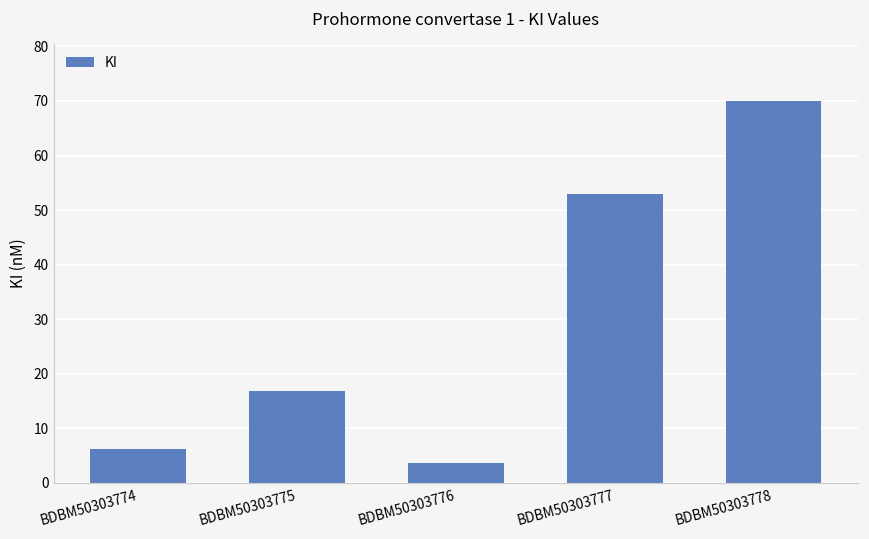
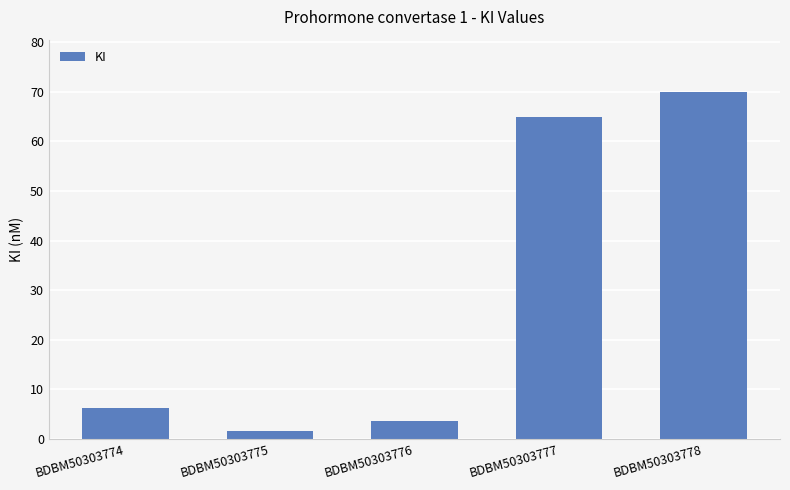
  {
    "BDBM50303774": 6,
-   "BDBM50303775": 17,
+   "BDBM50303775": 2,
    "BDBM50303776": 4,
-   "BDBM50303777": 53,
+   "BDBM50303777": 65,
    "BDBM50303778": 70
  }
